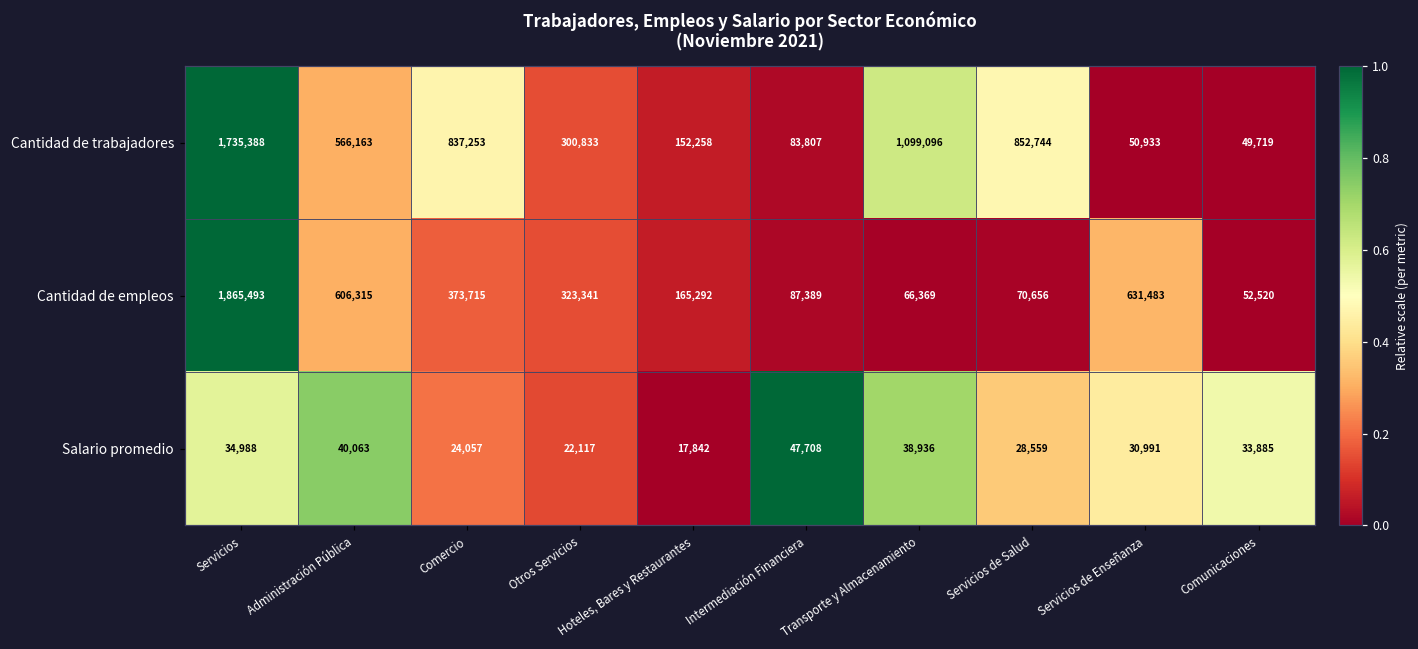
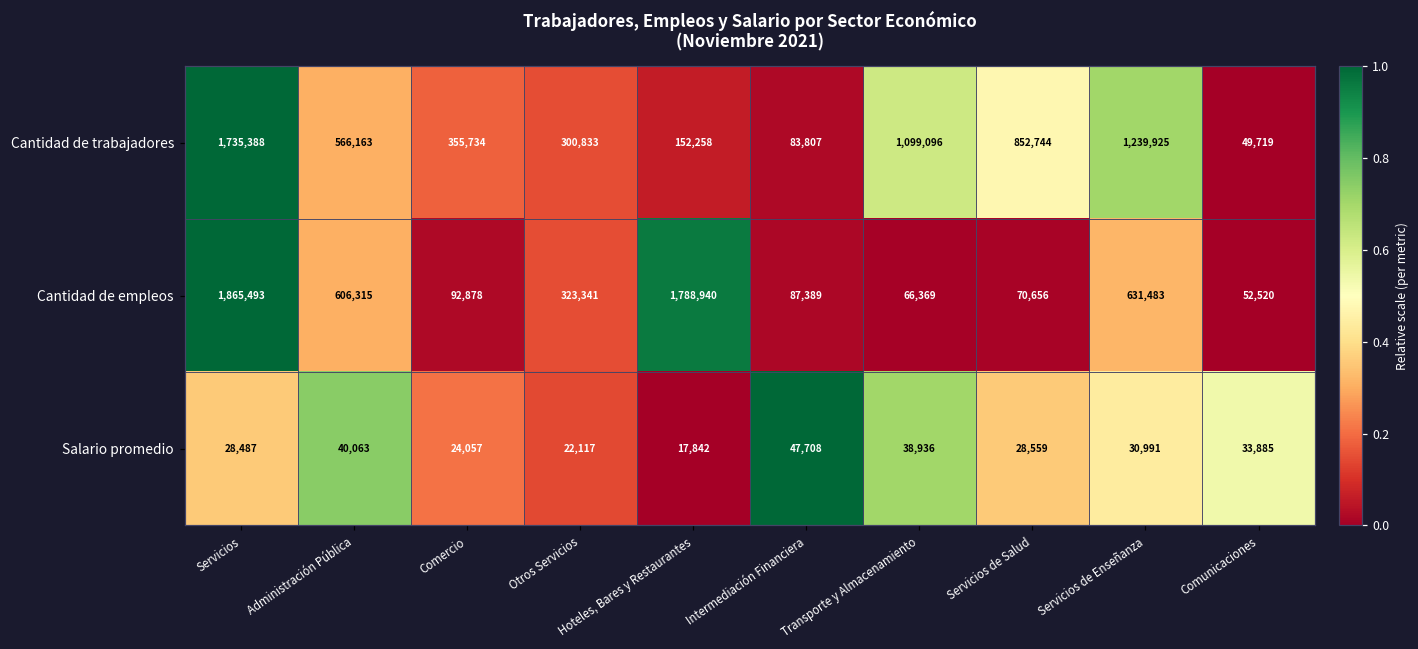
  {
    "Cantidad de trabajadores": {
      "Servicios": "1,735,388",
      "Administración Pública": "566,163",
-     "Comercio": "837,253",
+     "Comercio": "355,734",
      "Otros Servicios": "300,833",
      "Hoteles, Bares y Restaurantes": "152,258",
      "Intermediación Financiera": "83,807",
      "Transporte y Almacenamiento": "1,099,096",
      "Servicios de Salud": "852,744",
-     "Servicios de Enseñanza": "50,933",
+     "Servicios de Enseñanza": "1,239,925",
      "Comunicaciones": "49,719"
    },
    "Cantidad de empleos": {
      "Servicios": "1,865,493",
      "Administración Pública": "606,315",
-     "Comercio": "373,715",
+     "Comercio": "92,878",
      "Otros Servicios": "323,341",
-     "Hoteles, Bares y Restaurantes": "165,292",
+     "Hoteles, Bares y Restaurantes": "1,788,940",
      "Intermediación Financiera": "87,389",
      "Transporte y Almacenamiento": "66,369",
      "Servicios de Salud": "70,656",
      "Servicios de Enseñanza": "631,483",
      "Comunicaciones": "52,520"
    },
    "Salario promedio": {
-     "Servicios": "34,988",
+     "Servicios": "28,487",
      "Administración Pública": "40,063",
      "Comercio": "24,057",
      "Otros Servicios": "22,117",
      "Hoteles, Bares y Restaurantes": "17,842",
      "Intermediación Financiera": "47,708",
      "Transporte y Almacenamiento": "38,936",
      "Servicios de Salud": "28,559",
      "Servicios de Enseñanza": "30,991",
      "Comunicaciones": "33,885"
    }
  }
